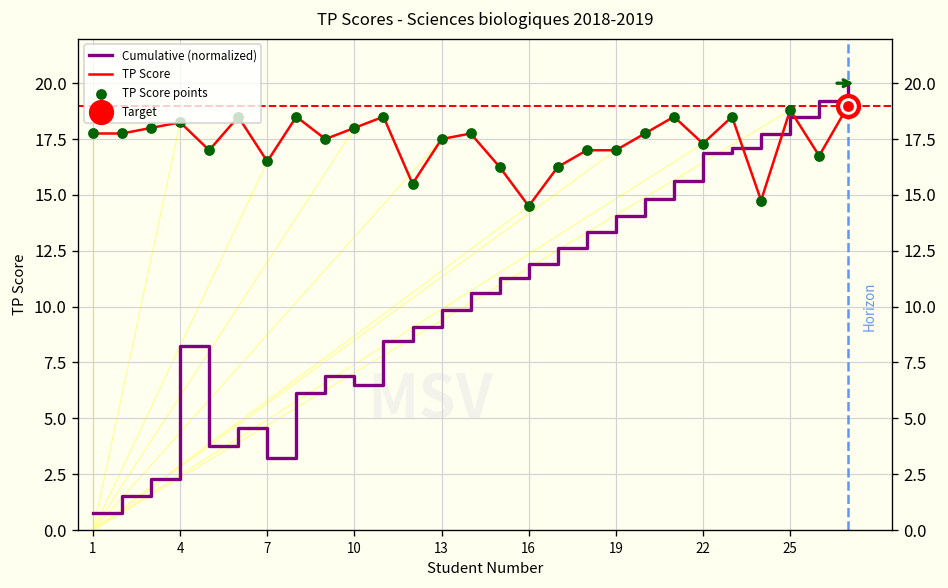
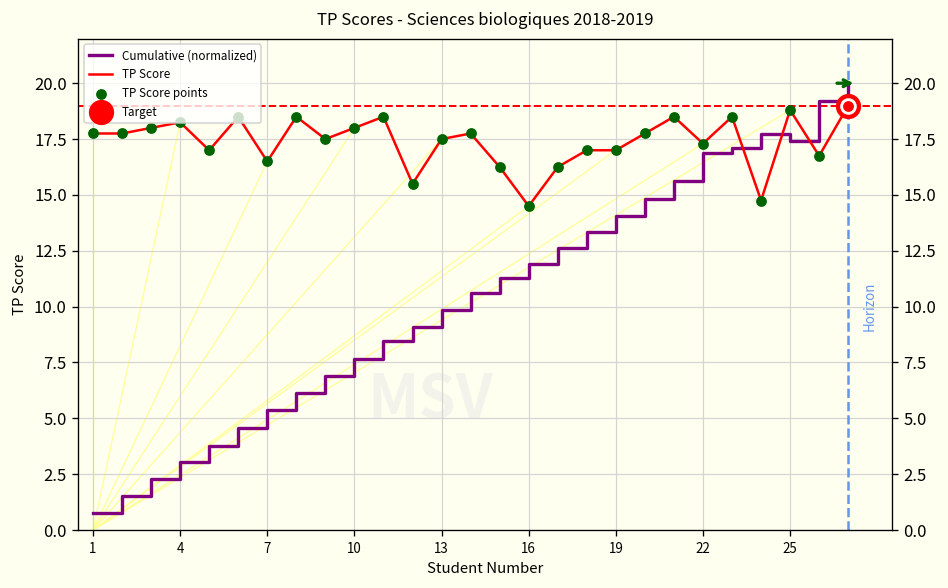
  {
    "Cumulative (normalized)": {
      "1": 0.8,
-     "4": 8.2,
-     "7": 3.2,
-     "10": 6.5,
+     "4": 3.1,
+     "7": 5.4,
+     "10": 7.7,
      "13": 9.9,
      "16": 11.9,
      "19": 14.1,
      "22": 16.9,
-     "25": 18.5
+     "25": 17.4
    }
  }
